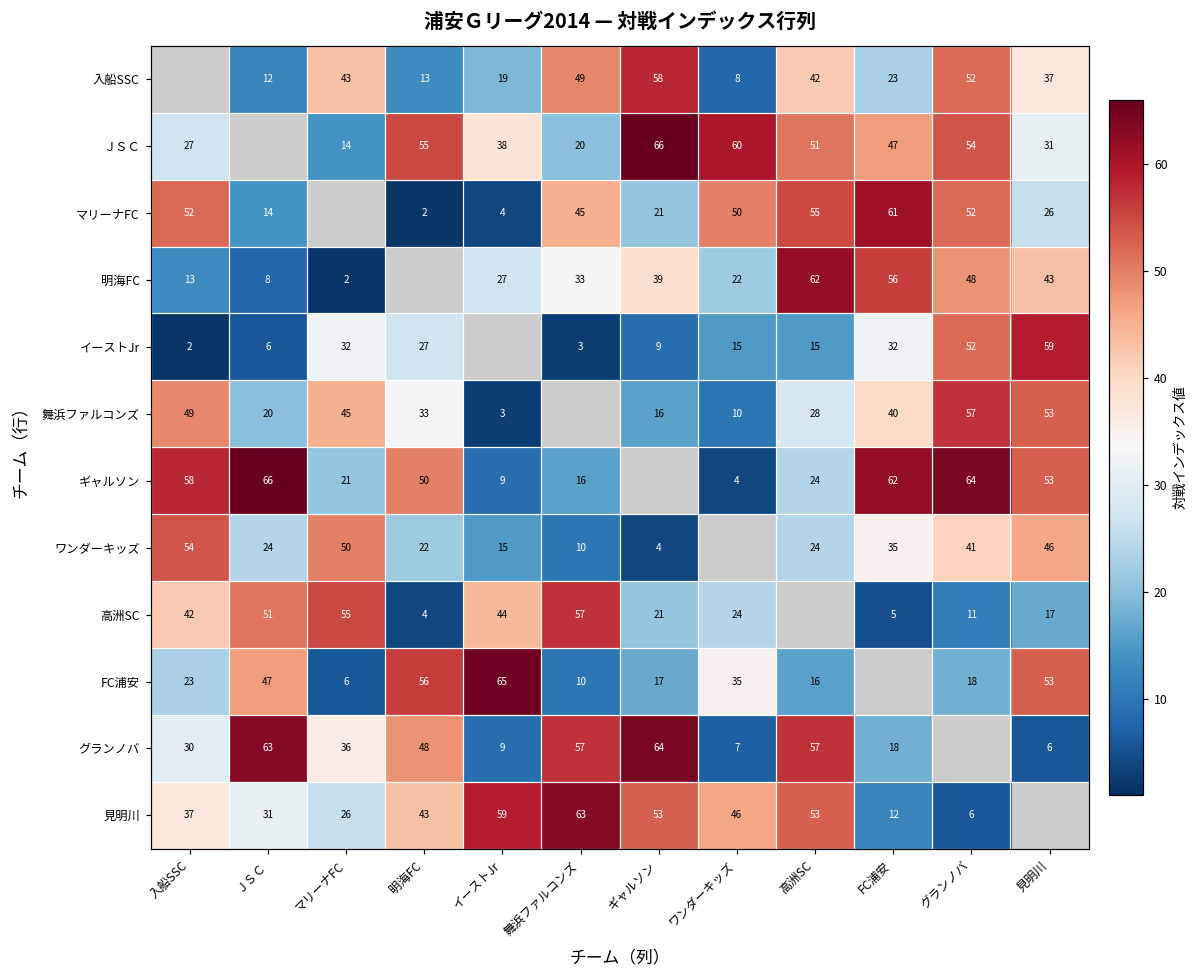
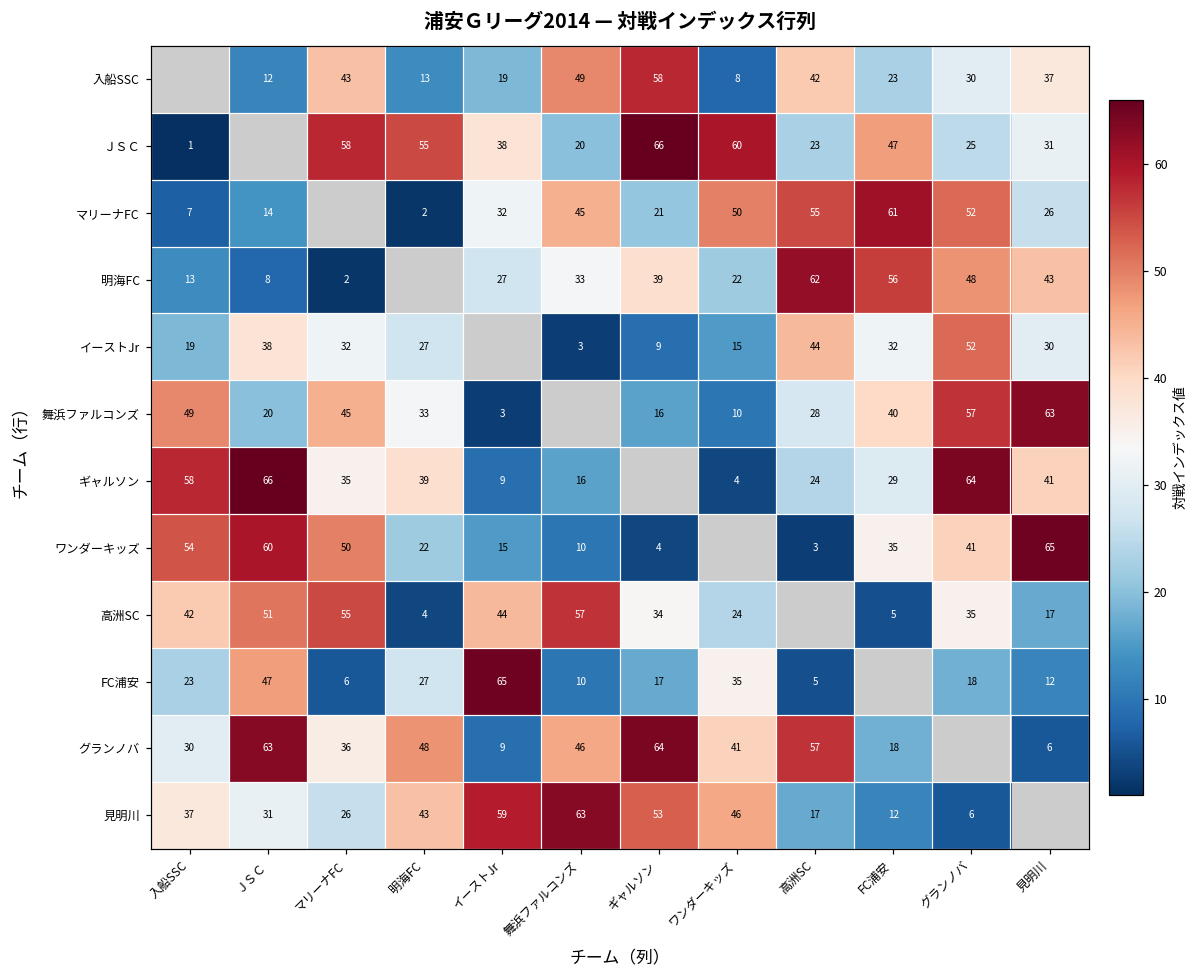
  {
    "入船SSC": {
      "ＪＳＣ": 12,
      "マリーナFC": 43,
      "明海FC": 13,
      "イーストJr": 19,
      "舞浜ファルコンズ": 49,
      "ギャルソン": 58,
      "ワンダーキッズ": 8,
      "高洲SC": 42,
      "FC浦安": 23,
-     "グランノバ": 52,
+     "グランノバ": 30,
      "見明川": 37
    },
    "ＪＳＣ": {
-     "入船SSC": 27,
-     "マリーナFC": 14,
+     "入船SSC": 1,
+     "マリーナFC": 58,
      "明海FC": 55,
      "イーストJr": 38,
      "舞浜ファルコンズ": 20,
      "ギャルソン": 66,
      "ワンダーキッズ": 60,
-     "高洲SC": 51,
+     "高洲SC": 23,
      "FC浦安": 47,
-     "グランノバ": 54,
+     "グランノバ": 25,
      "見明川": 31
    },
    "マリーナFC": {
-     "入船SSC": 52,
+     "入船SSC": 7,
      "ＪＳＣ": 14,
      "明海FC": 2,
-     "イーストJr": 4,
+     "イーストJr": 32,
      "舞浜ファルコンズ": 45,
      "ギャルソン": 21,
      "ワンダーキッズ": 50,
      "高洲SC": 55,
      "FC浦安": 61,
      "グランノバ": 52,
      "見明川": 26
    },
    "明海FC": {
      "入船SSC": 13,
      "ＪＳＣ": 8,
      "マリーナFC": 2,
      "イーストJr": 27,
      "舞浜ファルコンズ": 33,
      "ギャルソン": 39,
      "ワンダーキッズ": 22,
      "高洲SC": 62,
      "FC浦安": 56,
      "グランノバ": 48,
      "見明川": 43
    },
    "イーストJr": {
-     "入船SSC": 2,
-     "ＪＳＣ": 6,
+     "入船SSC": 19,
+     "ＪＳＣ": 38,
      "マリーナFC": 32,
      "明海FC": 27,
      "舞浜ファルコンズ": 3,
      "ギャルソン": 9,
      "ワンダーキッズ": 15,
-     "高洲SC": 15,
+     "高洲SC": 44,
      "FC浦安": 32,
      "グランノバ": 52,
-     "見明川": 59
+     "見明川": 30
    },
    "舞浜ファルコンズ": {
      "入船SSC": 49,
      "ＪＳＣ": 20,
      "マリーナFC": 45,
      "明海FC": 33,
      "イーストJr": 3,
      "ギャルソン": 16,
      "ワンダーキッズ": 10,
      "高洲SC": 28,
      "FC浦安": 40,
      "グランノバ": 57,
-     "見明川": 53
+     "見明川": 63
    },
    "ギャルソン": {
      "入船SSC": 58,
      "ＪＳＣ": 66,
-     "マリーナFC": 21,
-     "明海FC": 50,
+     "マリーナFC": 35,
+     "明海FC": 39,
      "イーストJr": 9,
      "舞浜ファルコンズ": 16,
      "ワンダーキッズ": 4,
      "高洲SC": 24,
-     "FC浦安": 62,
+     "FC浦安": 29,
      "グランノバ": 64,
-     "見明川": 53
+     "見明川": 41
    },
    "ワンダーキッズ": {
      "入船SSC": 54,
-     "ＪＳＣ": 24,
+     "ＪＳＣ": 60,
      "マリーナFC": 50,
      "明海FC": 22,
      "イーストJr": 15,
      "舞浜ファルコンズ": 10,
      "ギャルソン": 4,
-     "高洲SC": 24,
+     "高洲SC": 3,
      "FC浦安": 35,
      "グランノバ": 41,
-     "見明川": 46
+     "見明川": 65
    },
    "高洲SC": {
      "入船SSC": 42,
      "ＪＳＣ": 51,
      "マリーナFC": 55,
      "明海FC": 4,
      "イーストJr": 44,
      "舞浜ファルコンズ": 57,
-     "ギャルソン": 21,
+     "ギャルソン": 34,
      "ワンダーキッズ": 24,
      "FC浦安": 5,
-     "グランノバ": 11,
+     "グランノバ": 35,
      "見明川": 17
    },
    "FC浦安": {
      "入船SSC": 23,
      "ＪＳＣ": 47,
      "マリーナFC": 6,
-     "明海FC": 56,
+     "明海FC": 27,
      "イーストJr": 65,
      "舞浜ファルコンズ": 10,
      "ギャルソン": 17,
      "ワンダーキッズ": 35,
-     "高洲SC": 16,
+     "高洲SC": 5,
      "グランノバ": 18,
-     "見明川": 53
+     "見明川": 12
    },
    "グランノバ": {
      "入船SSC": 30,
      "ＪＳＣ": 63,
      "マリーナFC": 36,
      "明海FC": 48,
      "イーストJr": 9,
-     "舞浜ファルコンズ": 57,
+     "舞浜ファルコンズ": 46,
      "ギャルソン": 64,
-     "ワンダーキッズ": 7,
+     "ワンダーキッズ": 41,
      "高洲SC": 57,
      "FC浦安": 18,
      "見明川": 6
    },
    "見明川": {
      "入船SSC": 37,
      "ＪＳＣ": 31,
      "マリーナFC": 26,
      "明海FC": 43,
      "イーストJr": 59,
      "舞浜ファルコンズ": 63,
      "ギャルソン": 53,
      "ワンダーキッズ": 46,
-     "高洲SC": 53,
+     "高洲SC": 17,
      "FC浦安": 12,
      "グランノバ": 6
    }
  }
